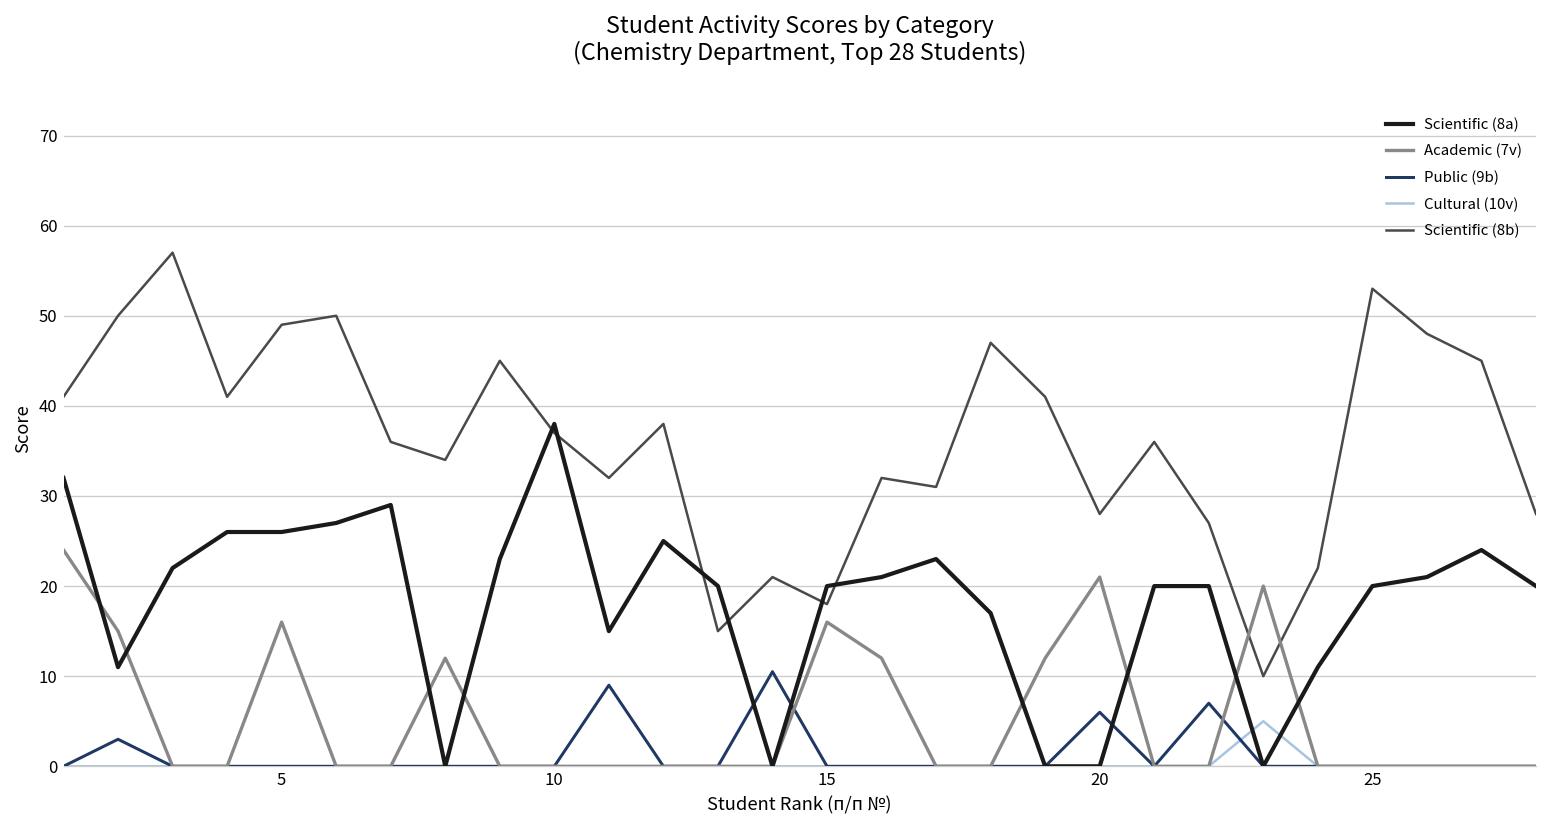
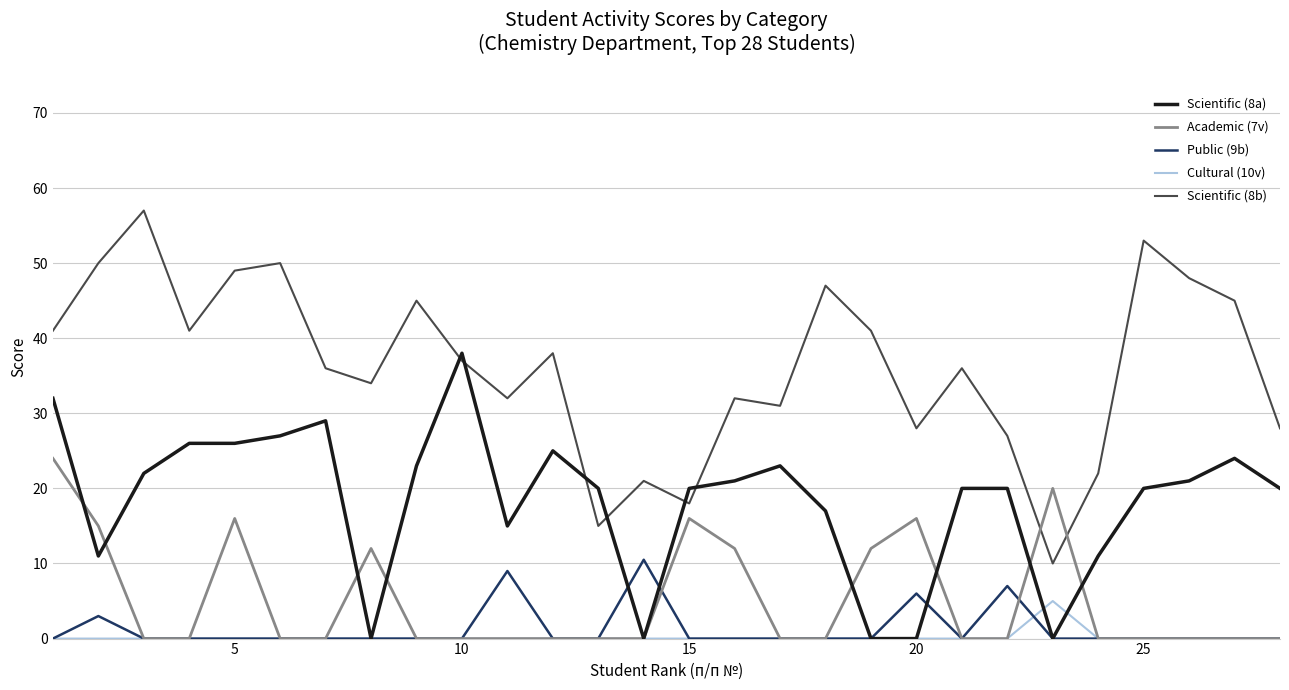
  {
    "Scientific (8a)": {
      "5": 26,
      "10": 38,
      "15": 20,
      "25": 20
    },
    "Academic (7v)": {
      "5": 16,
      "15": 16,
-     "20": 21
+     "20": 16
    }
  }
